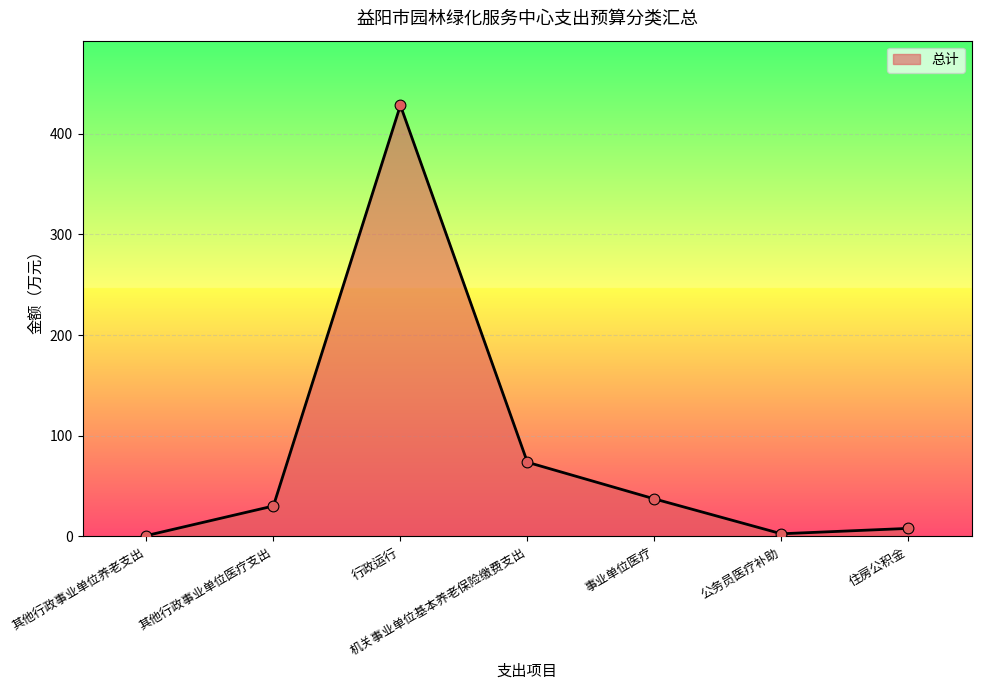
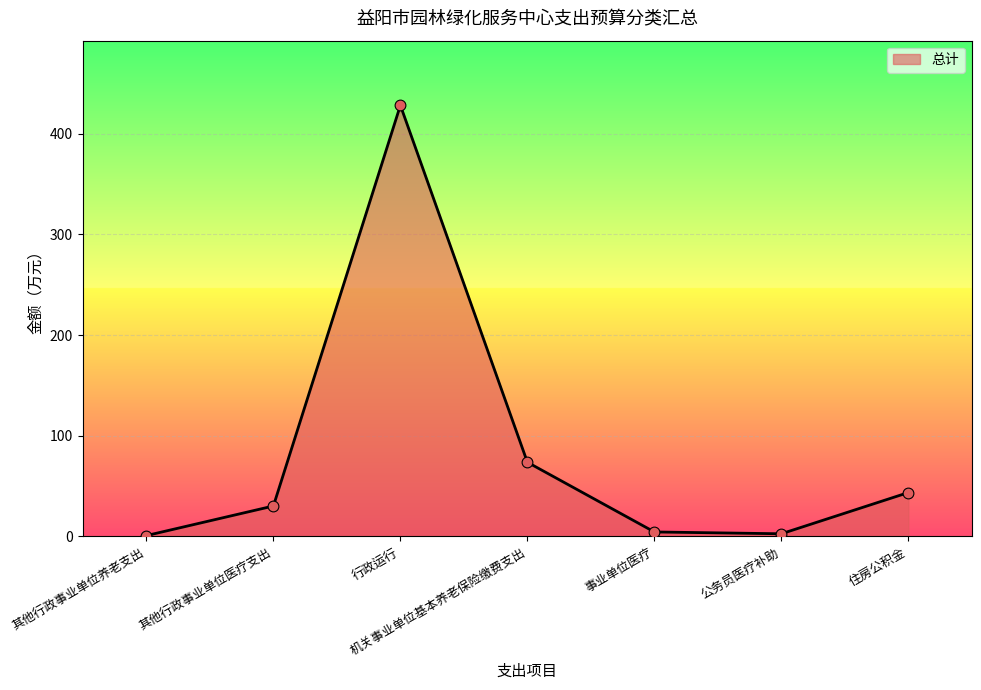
  {
    "其他行政事业单位养老支出": 1,
    "其他行政事业单位医疗支出": 30,
    "行政运行": 428,
    "机关事业单位基本养老保险缴费支出": 74,
-   "事业单位医疗": 37,
+   "事业单位医疗": 4,
    "公务员医疗补助": 3,
-   "住房公积金": 8
+   "住房公积金": 44
  }
